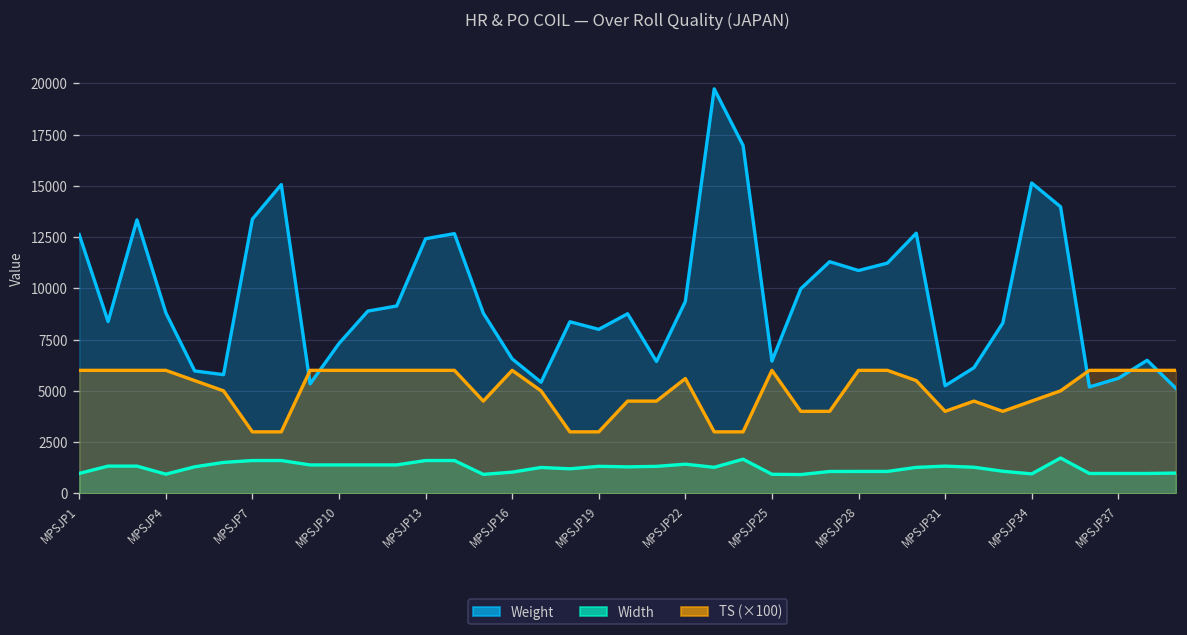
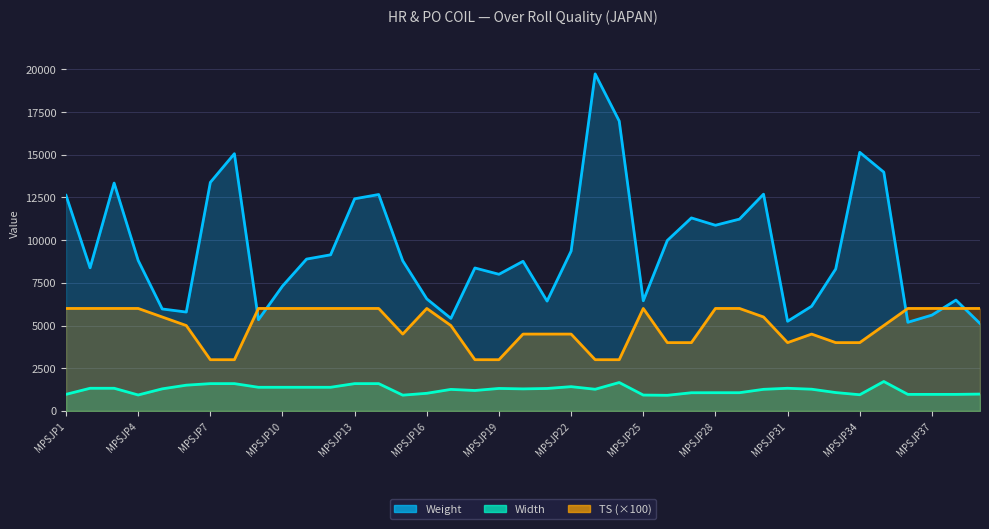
  {
    "TS (×100)": {
      "MPSJP1": 6000,
      "MPSJP4": 6000,
      "MPSJP7": 3000,
      "MPSJP10": 6000,
      "MPSJP13": 6000,
      "MPSJP16": 6000,
      "MPSJP19": 3000,
-     "MPSJP22": 5600,
+     "MPSJP22": 4500,
      "MPSJP25": 6000,
      "MPSJP28": 6000,
      "MPSJP31": 4000,
-     "MPSJP34": 4500,
+     "MPSJP34": 4000,
      "MPSJP37": 6000
    }
  }
